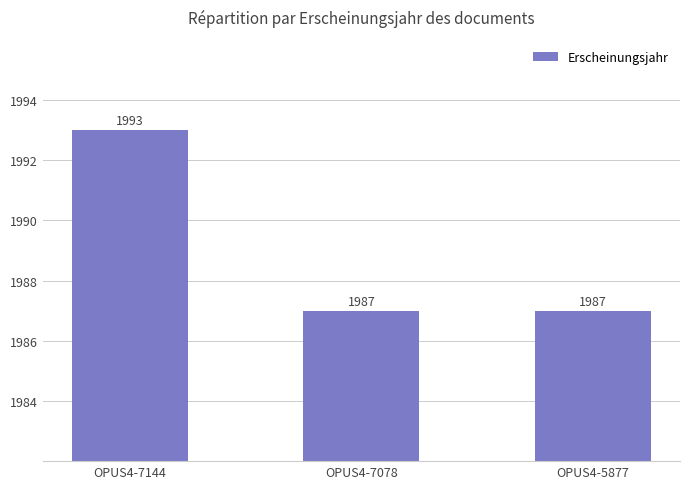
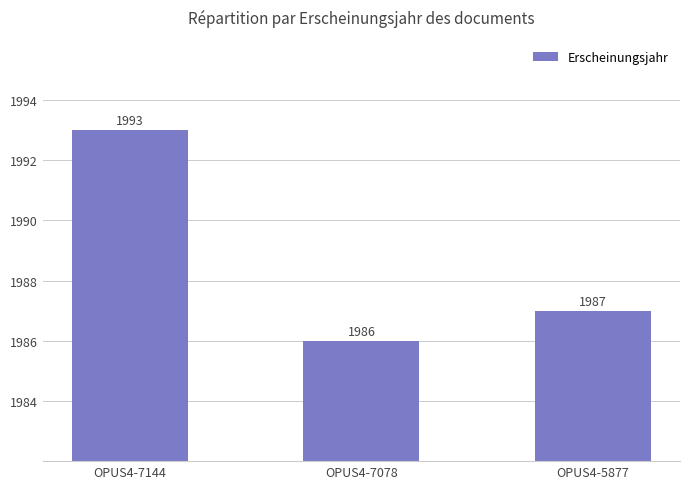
  {
    "OPUS4-7144": 1993,
-   "OPUS4-7078": 1987,
+   "OPUS4-7078": 1986,
    "OPUS4-5877": 1987
  }
